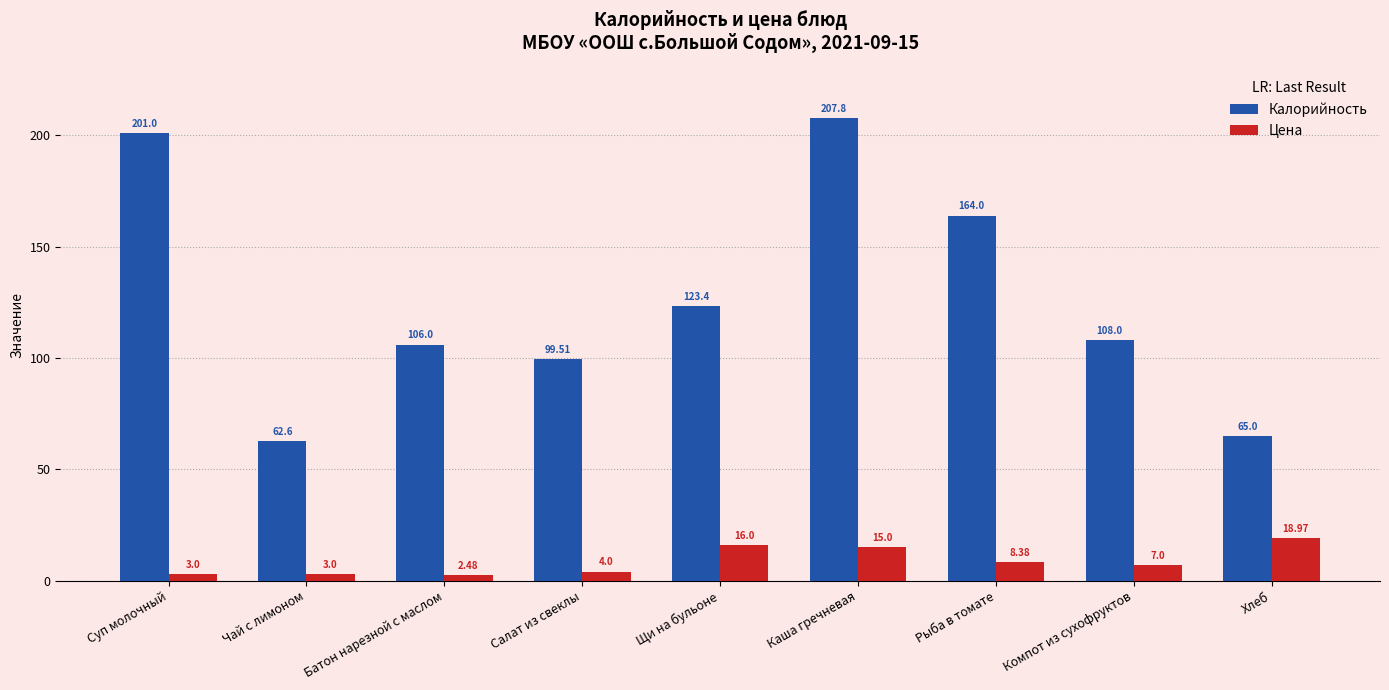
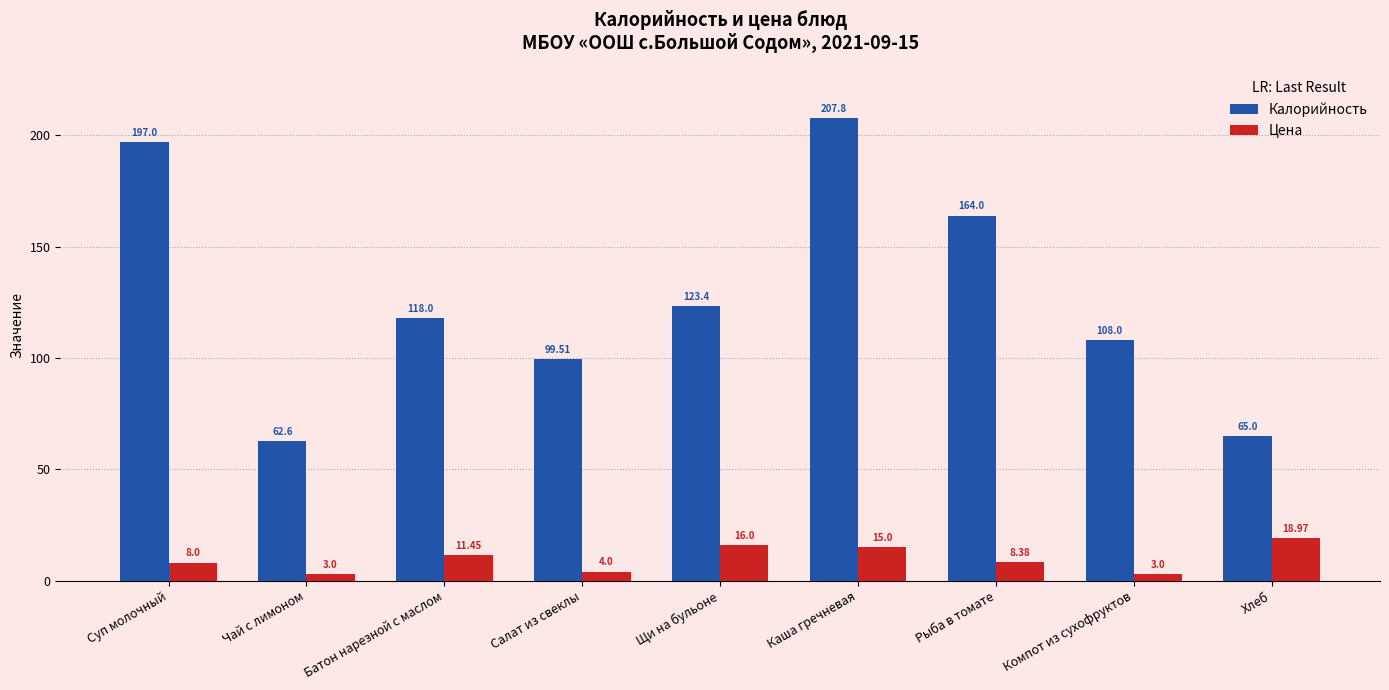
  {
    "Калорийность": {
-     "Суп молочный": 201.0,
+     "Суп молочный": 197.0,
      "Чай с лимоном": 62.6,
-     "Батон нарезной с маслом": 106.0,
+     "Батон нарезной с маслом": 118.0,
      "Салат из свеклы": 99.51,
      "Щи на бульоне": 123.4,
      "Каша гречневая": 207.8,
      "Рыба в томате": 164.0,
      "Компот из сухофруктов": 108.0,
      "Хлеб": 65.0
    },
    "Цена": {
-     "Суп молочный": 3.0,
+     "Суп молочный": 8.0,
      "Чай с лимоном": 3.0,
-     "Батон нарезной с маслом": 2.48,
+     "Батон нарезной с маслом": 11.45,
      "Салат из свеклы": 4.0,
      "Щи на бульоне": 16.0,
      "Каша гречневая": 15.0,
      "Рыба в томате": 8.38,
-     "Компот из сухофруктов": 7.0,
+     "Компот из сухофруктов": 3.0,
      "Хлеб": 18.97
    }
  }
